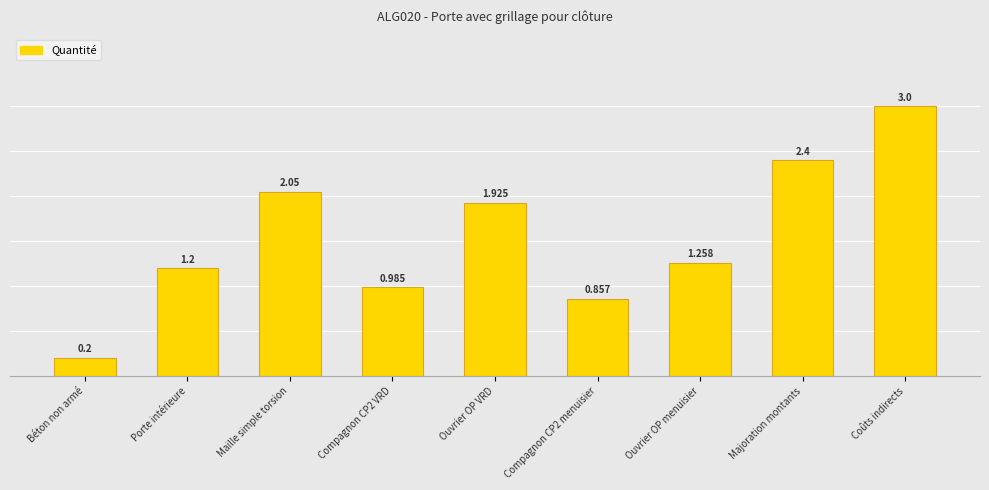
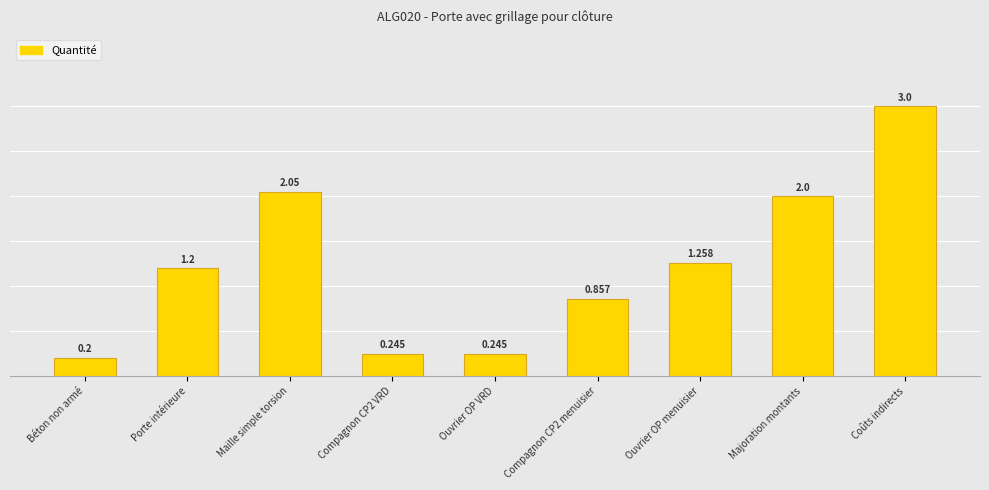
  {
    "Béton non armé": 0.2,
    "Porte intérieure": 1.2,
    "Maille simple torsion": 2.05,
-   "Compagnon CP2 VRD": 0.985,
-   "Ouvrier OP VRD": 1.925,
+   "Compagnon CP2 VRD": 0.245,
+   "Ouvrier OP VRD": 0.245,
    "Compagnon CP2 menuisier": 0.857,
    "Ouvrier OP menuisier": 1.258,
-   "Majoration montants": 2.4,
+   "Majoration montants": 2.0,
    "Coûts indirects": 3.0
  }
